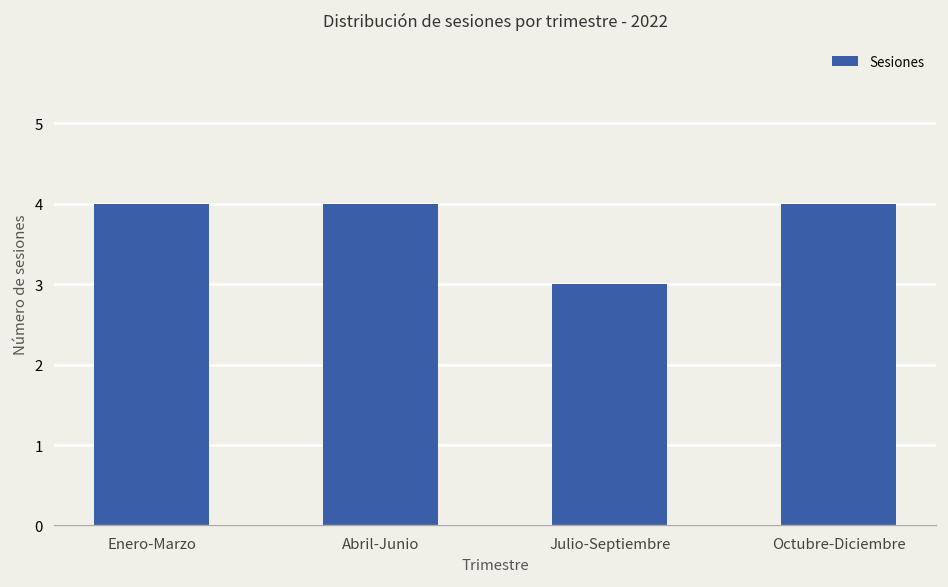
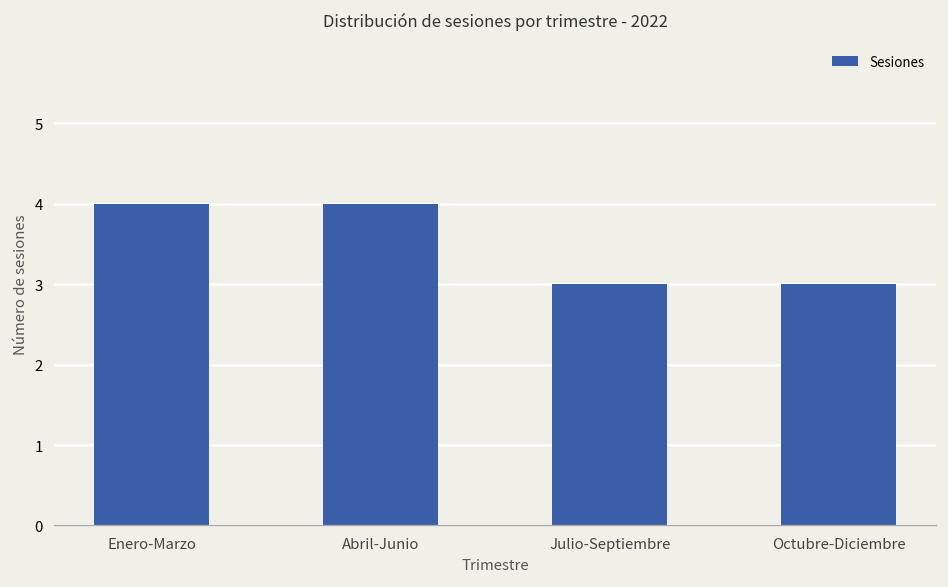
  {
    "Enero-Marzo": 4,
    "Abril-Junio": 4,
    "Julio-Septiembre": 3,
-   "Octubre-Diciembre": 4
+   "Octubre-Diciembre": 3
  }
